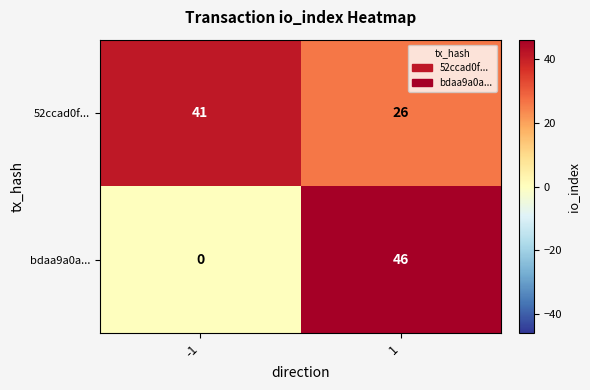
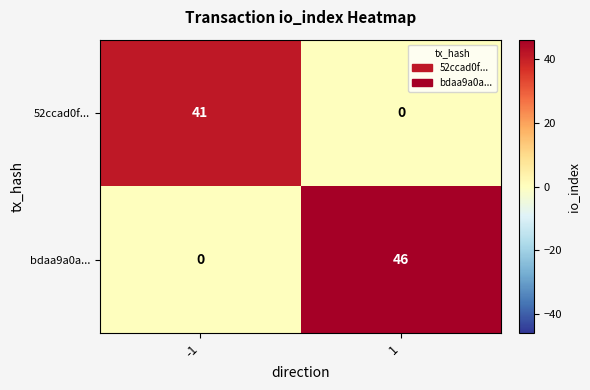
  {
    "52ccad0f...": {
      "-1": 41,
-     "1": 26
+     "1": 0
    },
    "bdaa9a0a...": {
      "-1": 0,
      "1": 46
    }
  }
